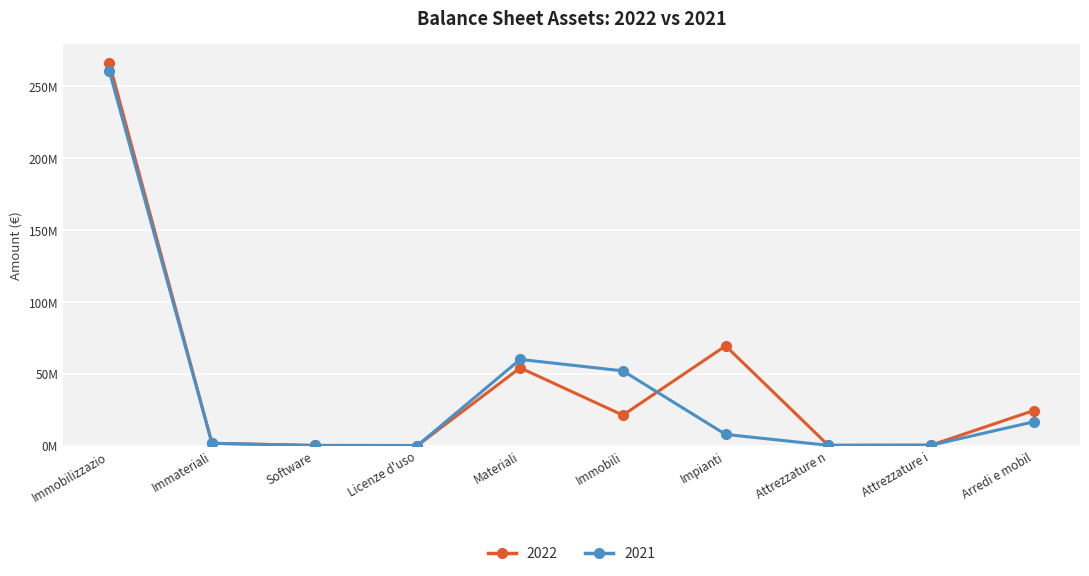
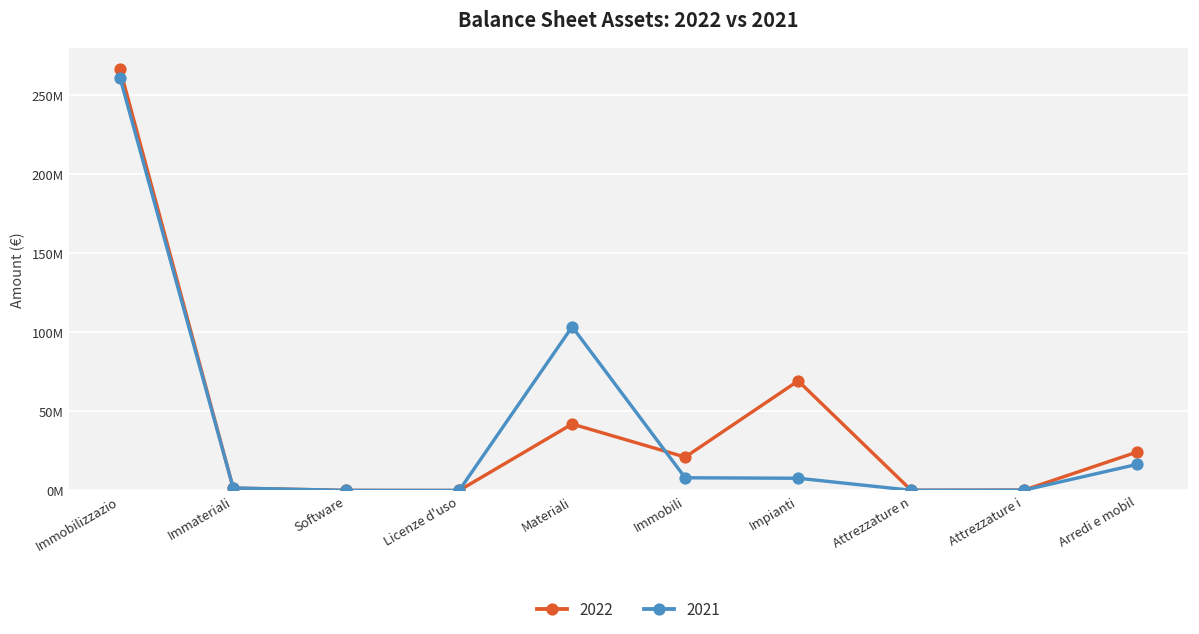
  {
    "2022": {
      "Immobilizzazio": 266000000,
-     "Materiali": 54000000,
+     "Materiali": 42000000,
      "Immobili": 21000000,
      "Impianti": 69000000,
      "Arredi e mobil": 24000000
    },
    "2021": {
      "Immobilizzazio": 261000000,
-     "Materiali": 60000000,
-     "Immobili": 52000000,
+     "Materiali": 104000000,
+     "Immobili": 8000000,
      "Impianti": 8000000,
      "Arredi e mobil": 17000000
    }
  }
